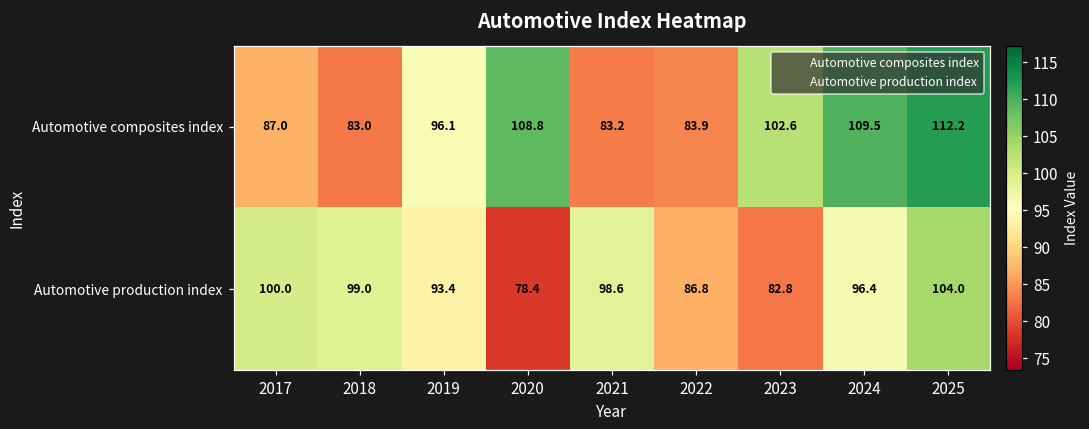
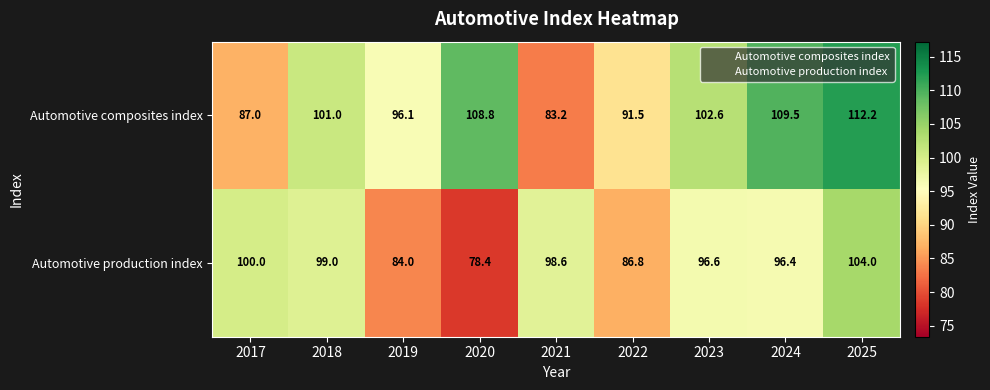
  {
    "Automotive composites index": {
      "2017": 87.0,
-     "2018": 83.0,
+     "2018": 101.0,
      "2019": 96.1,
      "2020": 108.8,
      "2021": 83.2,
-     "2022": 83.9,
+     "2022": 91.5,
      "2023": 102.6,
      "2024": 109.5,
      "2025": 112.2
    },
    "Automotive production index": {
      "2017": 100.0,
      "2018": 99.0,
-     "2019": 93.4,
+     "2019": 84.0,
      "2020": 78.4,
      "2021": 98.6,
      "2022": 86.8,
-     "2023": 82.8,
+     "2023": 96.6,
      "2024": 96.4,
      "2025": 104.0
    }
  }
